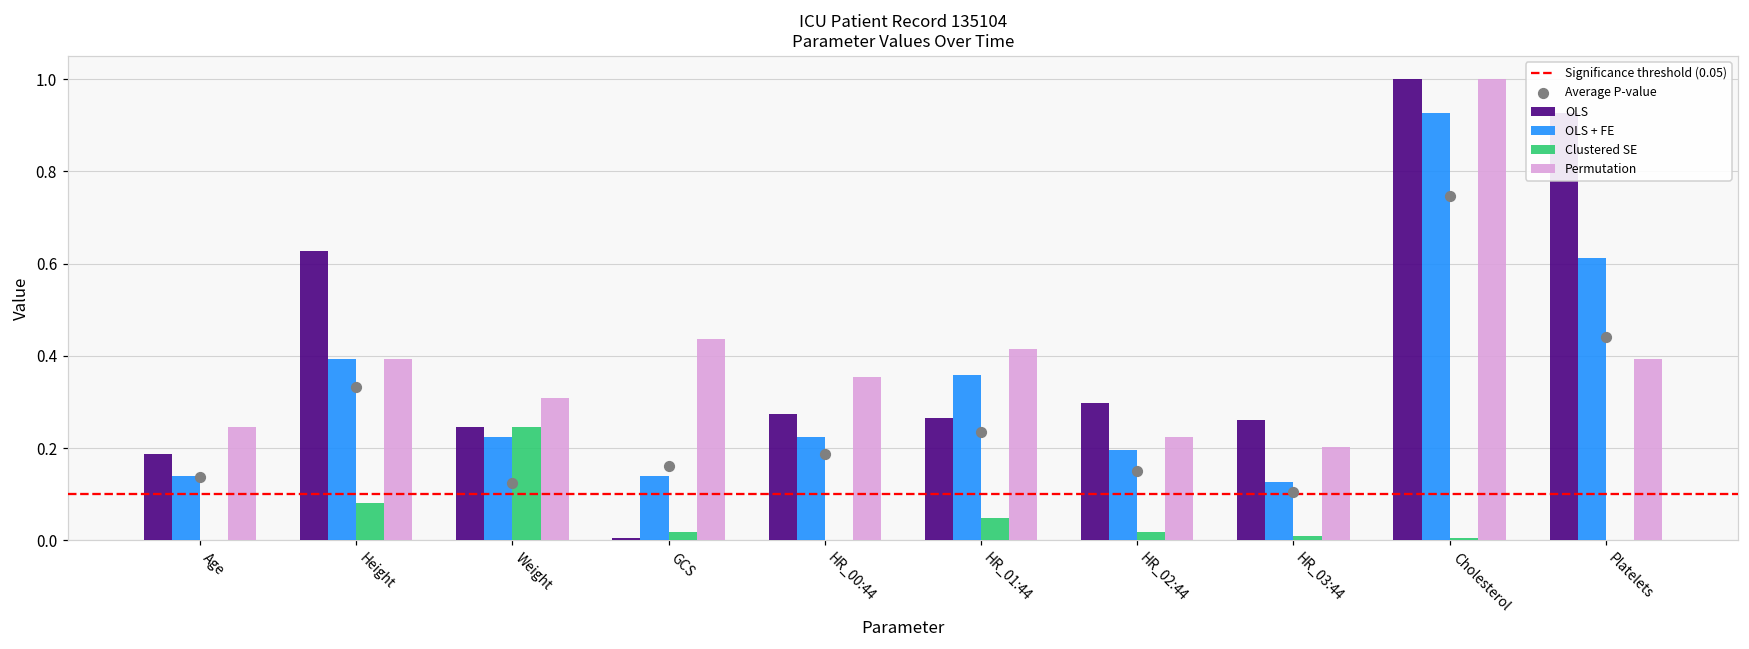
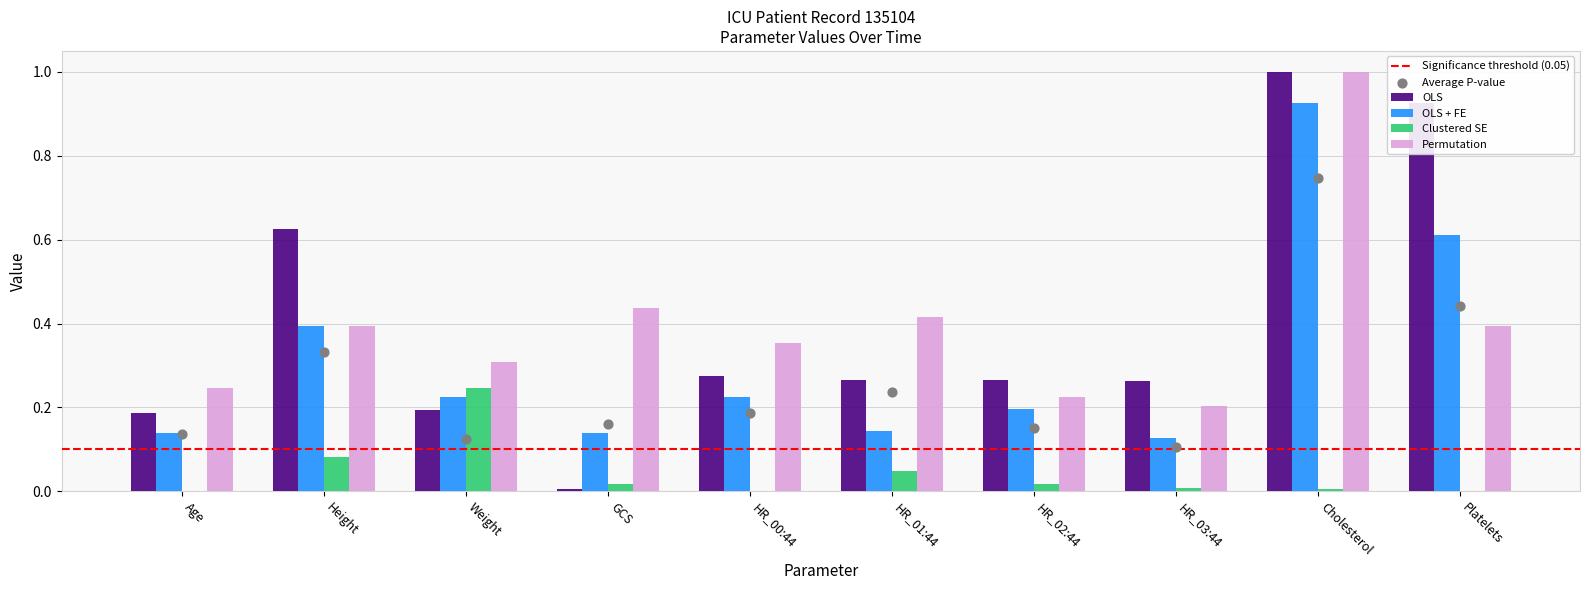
  {
    "OLS": {
      "Age": 0.19,
      "Height": 0.63,
-     "Weight": 0.25,
+     "Weight": 0.19,
      "HR_00:44": 0.28,
      "HR_01:44": 0.27,
-     "HR_02:44": 0.30,
+     "HR_02:44": 0.27,
      "HR_03:44": 0.26,
      "Cholesterol": 1.00
    },
    "OLS + FE": {
      "Age": 0.14,
      "Height": 0.39,
      "Weight": 0.22,
      "GCS": 0.14,
      "HR_00:44": 0.22,
-     "HR_01:44": 0.36,
+     "HR_01:44": 0.14,
      "HR_02:44": 0.20,
      "HR_03:44": 0.13,
      "Cholesterol": 0.93,
      "Platelets": 0.61
    },
    "Clustered SE": {
      "Age": 0.00,
      "Height": 0.08,
      "Weight": 0.25,
      "GCS": 0.02,
      "HR_00:44": 0.00,
      "HR_01:44": 0.05,
      "HR_02:44": 0.02,
      "HR_03:44": 0.01,
      "Platelets": 0.00
    },
    "Permutation": {
      "Age": 0.25,
      "Height": 0.39,
      "Weight": 0.31,
      "GCS": 0.44,
      "HR_00:44": 0.35,
      "HR_01:44": 0.41,
      "HR_02:44": 0.22,
      "HR_03:44": 0.20,
      "Cholesterol": 1.00,
      "Platelets": 0.39
    }
  }
